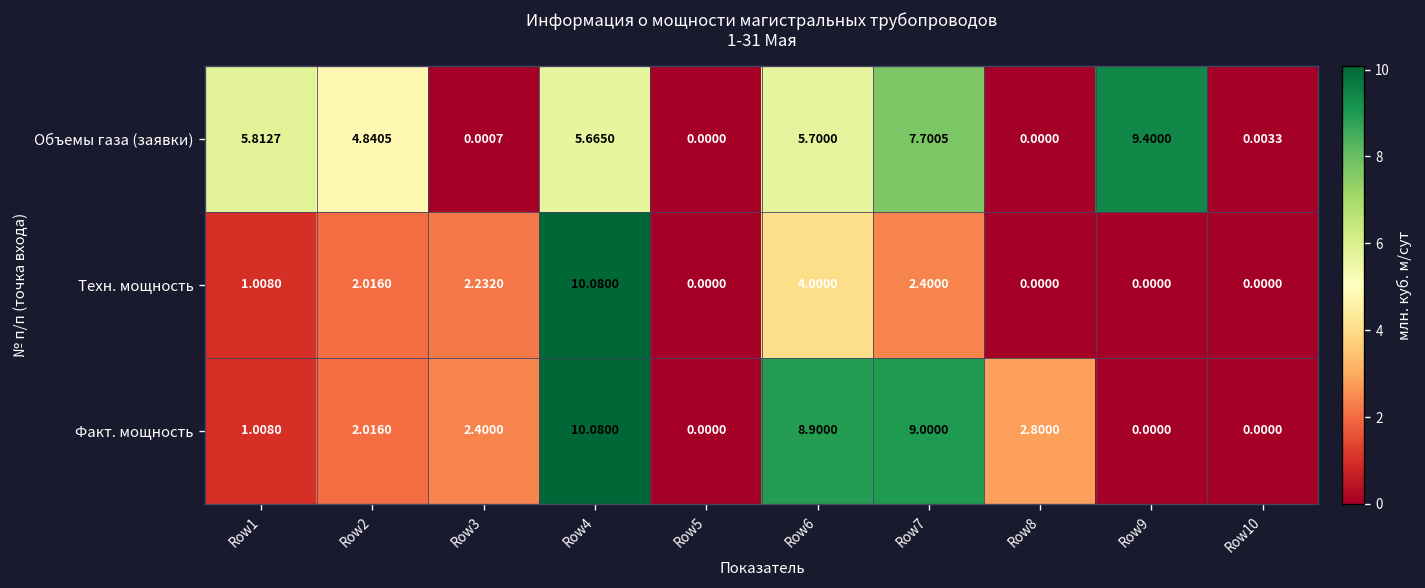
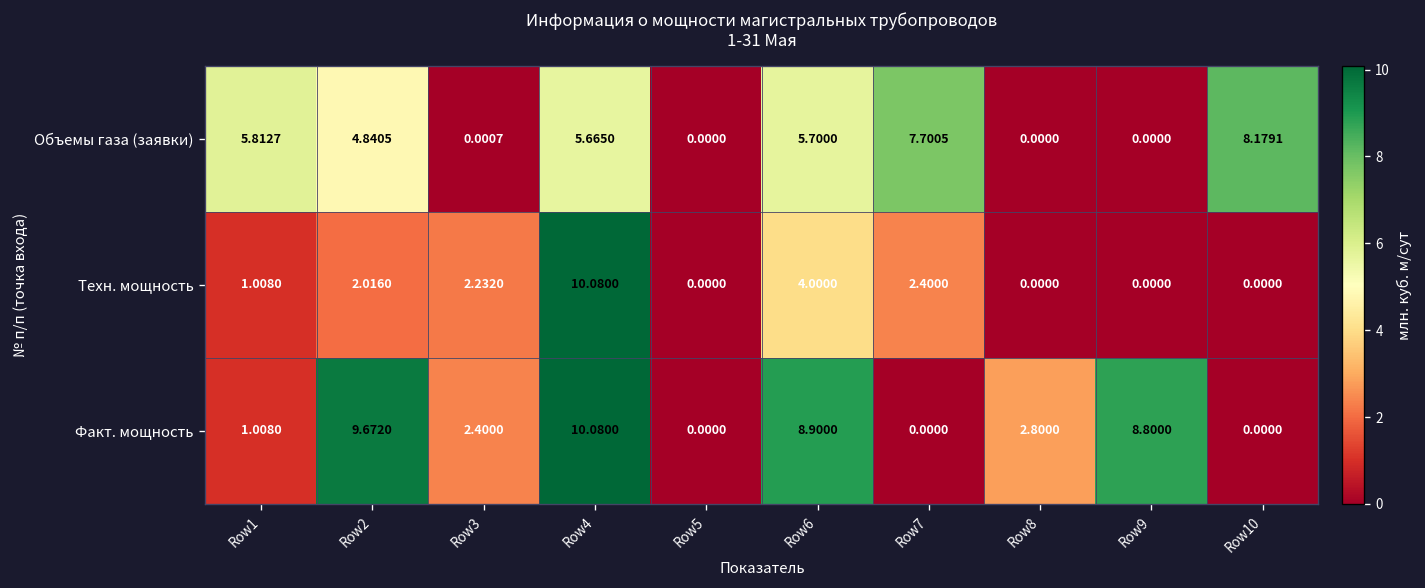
  {
    "Объемы газа (заявки)": {
      "Row1": 5.8127,
      "Row2": 4.8405,
      "Row3": 0.0007,
      "Row4": 5.6650,
      "Row5": 0.0000,
      "Row6": 5.7000,
      "Row7": 7.7005,
      "Row8": 0.0000,
-     "Row9": 9.4000,
-     "Row10": 0.0033
+     "Row9": 0.0000,
+     "Row10": 8.1791
    },
    "Техн. мощность": {
      "Row1": 1.0080,
      "Row2": 2.0160,
      "Row3": 2.2320,
      "Row4": 10.0800,
      "Row5": 0.0000,
      "Row6": 4.0000,
      "Row7": 2.4000,
      "Row8": 0.0000,
      "Row9": 0.0000,
      "Row10": 0.0000
    },
    "Факт. мощность": {
      "Row1": 1.0080,
-     "Row2": 2.0160,
+     "Row2": 9.6720,
      "Row3": 2.4000,
      "Row4": 10.0800,
      "Row5": 0.0000,
      "Row6": 8.9000,
-     "Row7": 9.0000,
+     "Row7": 0.0000,
      "Row8": 2.8000,
-     "Row9": 0.0000,
+     "Row9": 8.8000,
      "Row10": 0.0000
    }
  }
